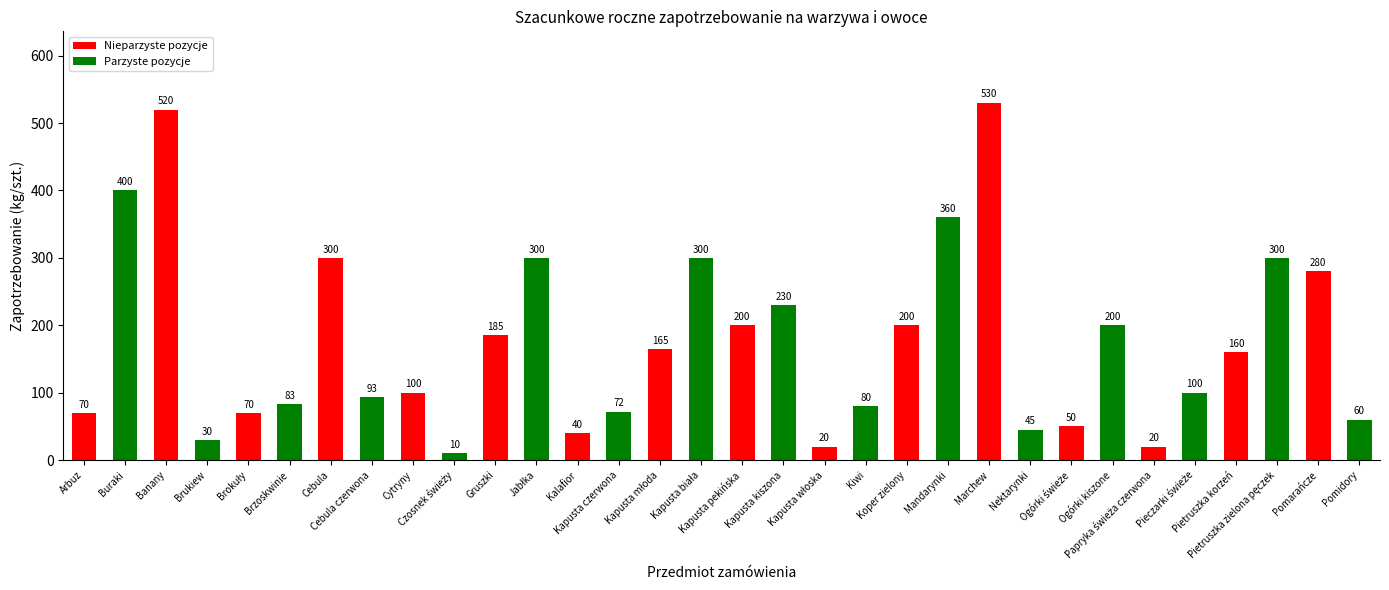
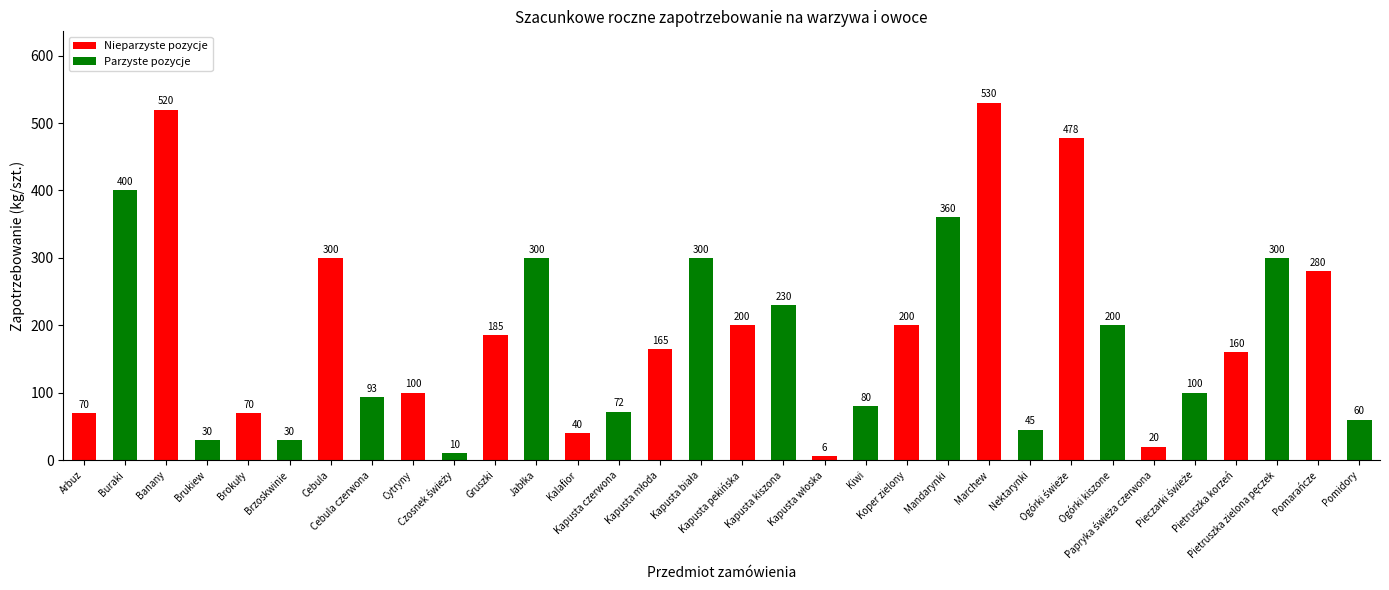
  {
    "Arbuz": 70,
    "Buraki": 400,
    "Banany": 520,
    "Brukiew": 30,
    "Brokuły": 70,
-   "Brzoskwinie": 83,
+   "Brzoskwinie": 30,
    "Cebula": 300,
    "Cebula czerwona": 93,
    "Cytryny": 100,
    "Czosnek świeży": 10,
    "Gruszki": 185,
    "Jabłka": 300,
    "Kalafior": 40,
    "Kapusta czerwona": 72,
    "Kapusta młoda": 165,
    "Kapusta biała": 300,
    "Kapusta pekińska": 200,
    "Kapusta kiszona": 230,
-   "Kapusta włoska": 20,
+   "Kapusta włoska": 6,
    "Kiwi": 80,
    "Koper zielony": 200,
    "Mandarynki": 360,
    "Marchew": 530,
    "Nektarynki": 45,
-   "Ogórki świeże": 50,
+   "Ogórki świeże": 478,
    "Ogórki kiszone": 200,
    "Papryka świeża czerwona": 20,
    "Pieczarki świeże": 100,
    "Pietruszka korzeń": 160,
    "Pietruszka zielona pęczek": 300,
    "Pomarańcze": 280,
    "Pomidory": 60
  }
